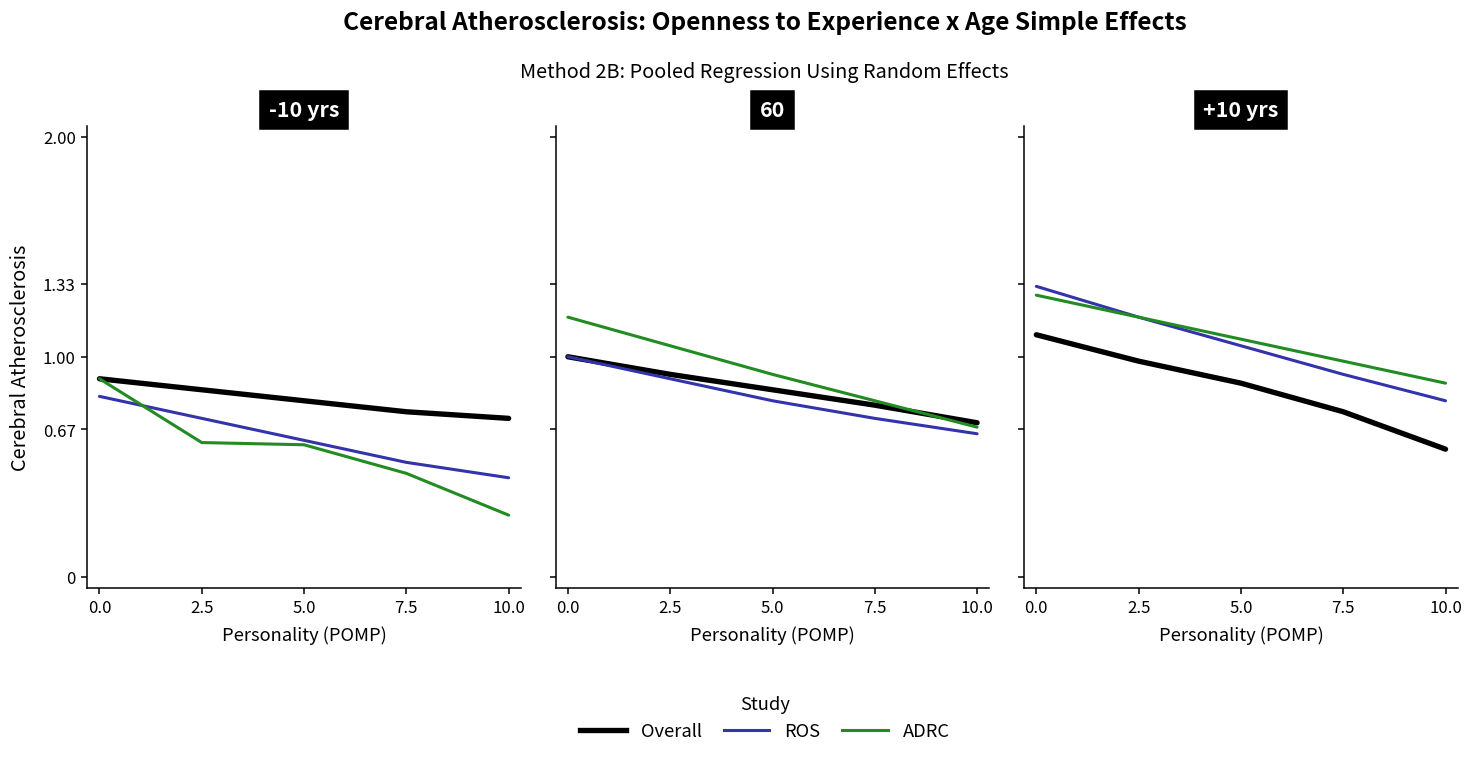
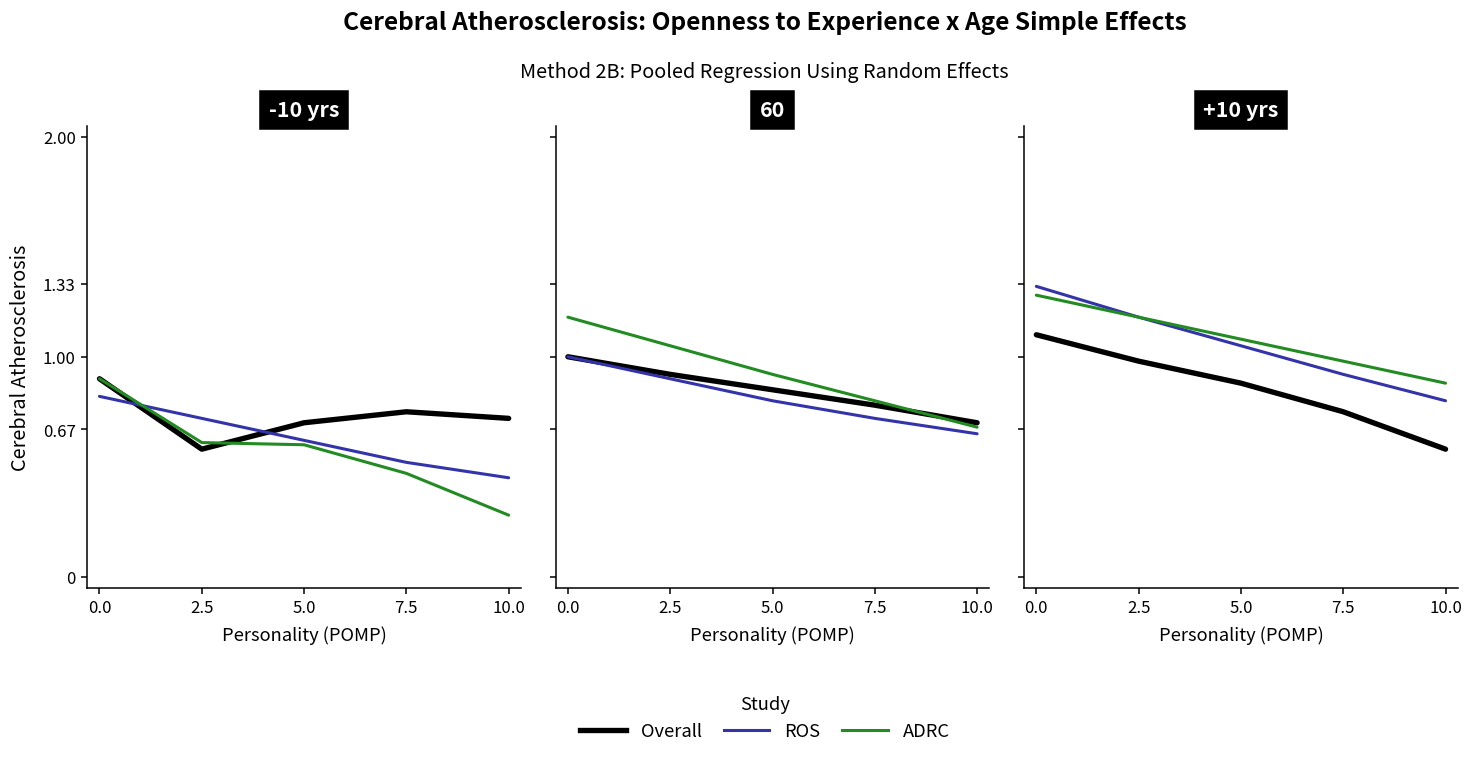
  {
    "-10 yrs": {
      "Overall": {
-       "2.5": 0.85,
-       "5.0": 0.8,
+       "2.5": 0.58,
+       "5.0": 0.7,
        "7.5": 0.75,
        "10.0": 0.72
      },
      "ROS": {
        "0.0": 0.82,
        "2.5": 0.72,
        "5.0": 0.62,
        "7.5": 0.52,
        "10.0": 0.45
      },
      "ADRC": {
        "2.5": 0.61,
        "5.0": 0.60,
        "7.5": 0.47,
        "10.0": 0.28
      }
    }
  }
